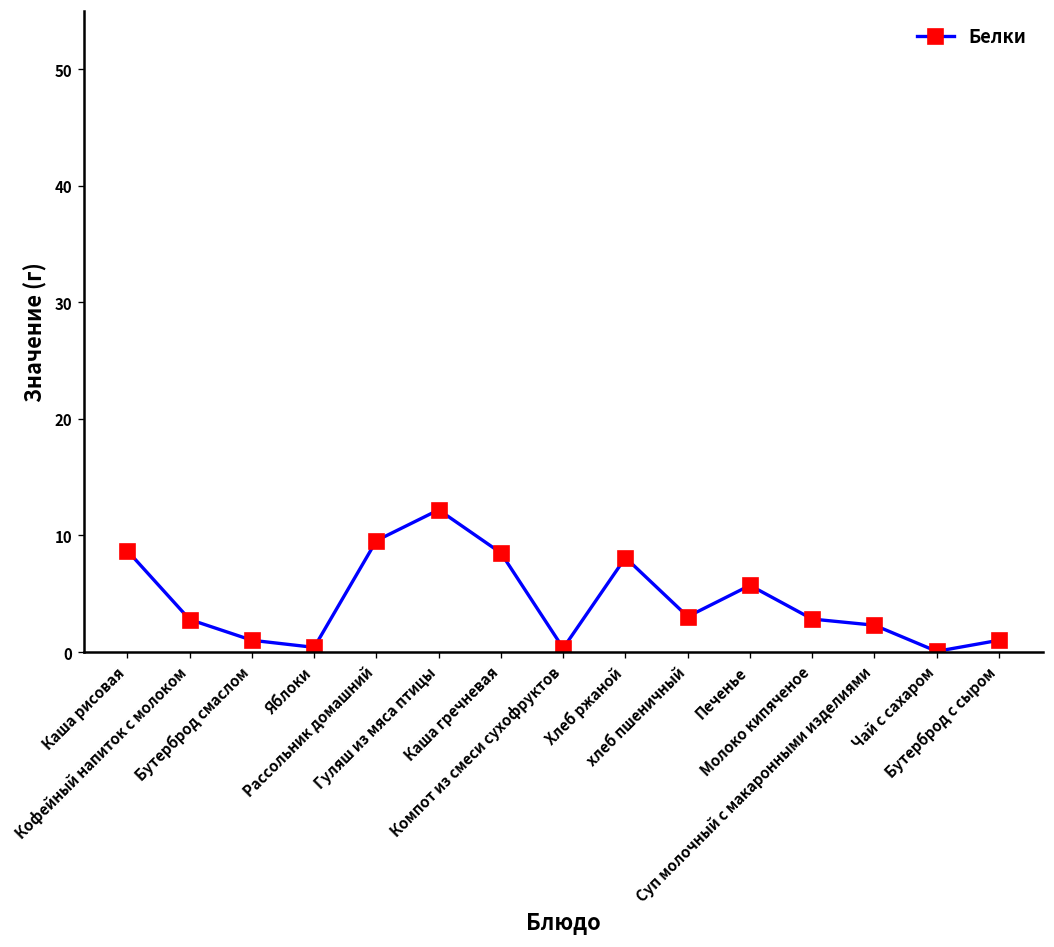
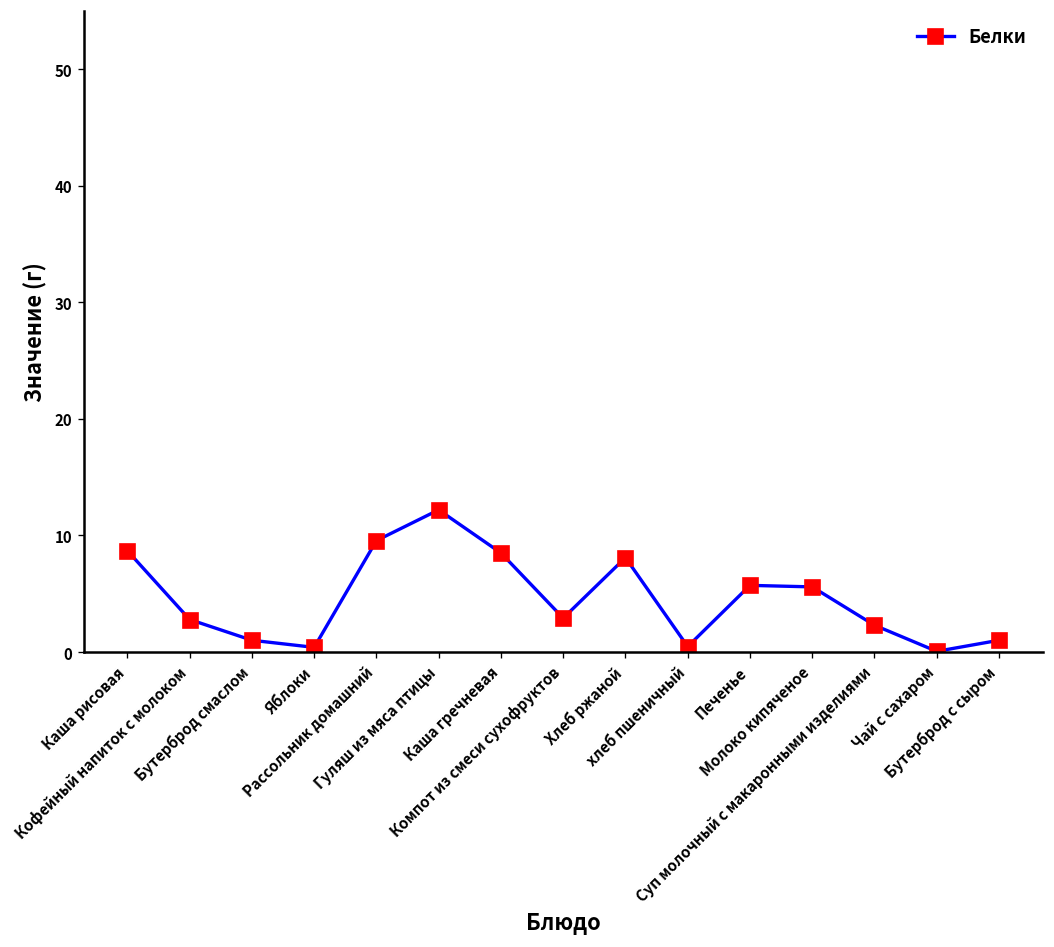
  {
    "Каша рисовая": 9,
    "Кофейный напиток с молоком": 3,
    "Бутерброд смаслом": 1,
    "Яблоки": 0,
    "Рассольник домашний": 10,
    "Гуляш из мяса птицы": 12,
    "Каша гречневая": 9,
-   "Компот из смеси сухофруктов": 0,
+   "Компот из смеси сухофруктов": 3,
    "Хлеб ржаной": 8,
-   "хлеб пшеничный": 3,
+   "хлеб пшеничный": 0,
    "Печенье": 6,
-   "Молоко кипяченое": 3,
+   "Молоко кипяченое": 6,
    "Суп молочный с макаронными изделиями": 2,
    "Чай с сахаром": 0,
    "Бутерброд с сыром": 1
  }
